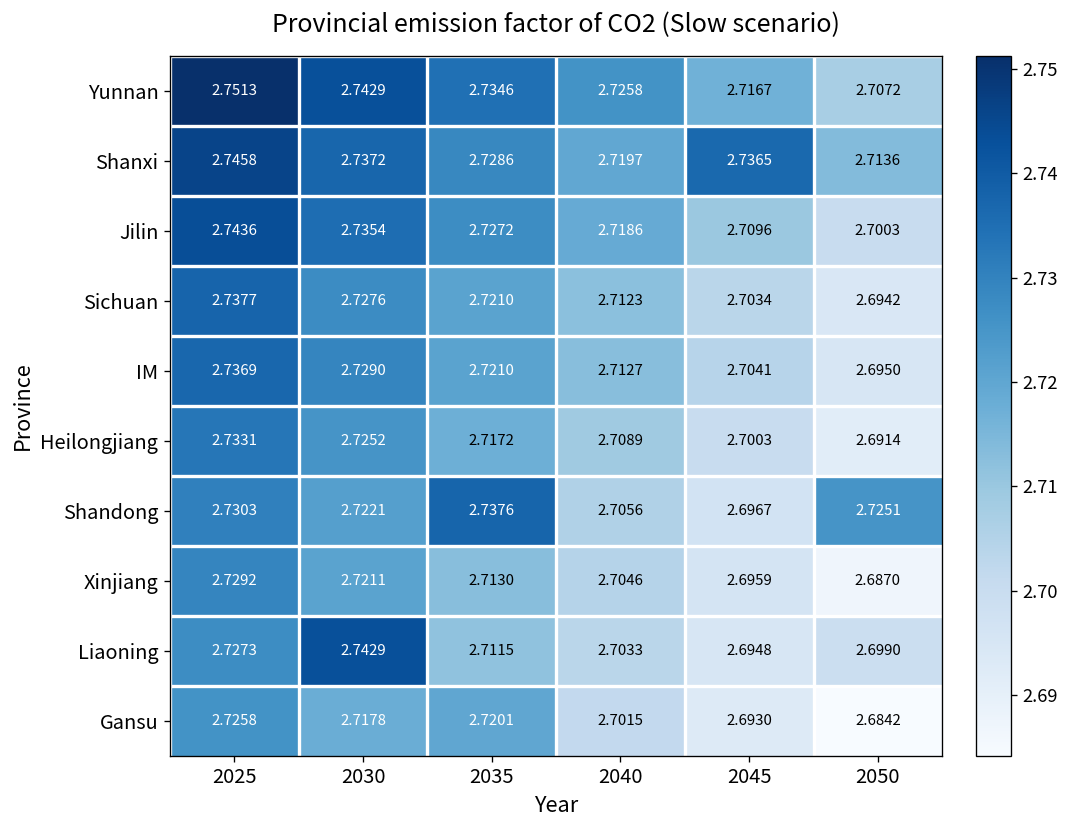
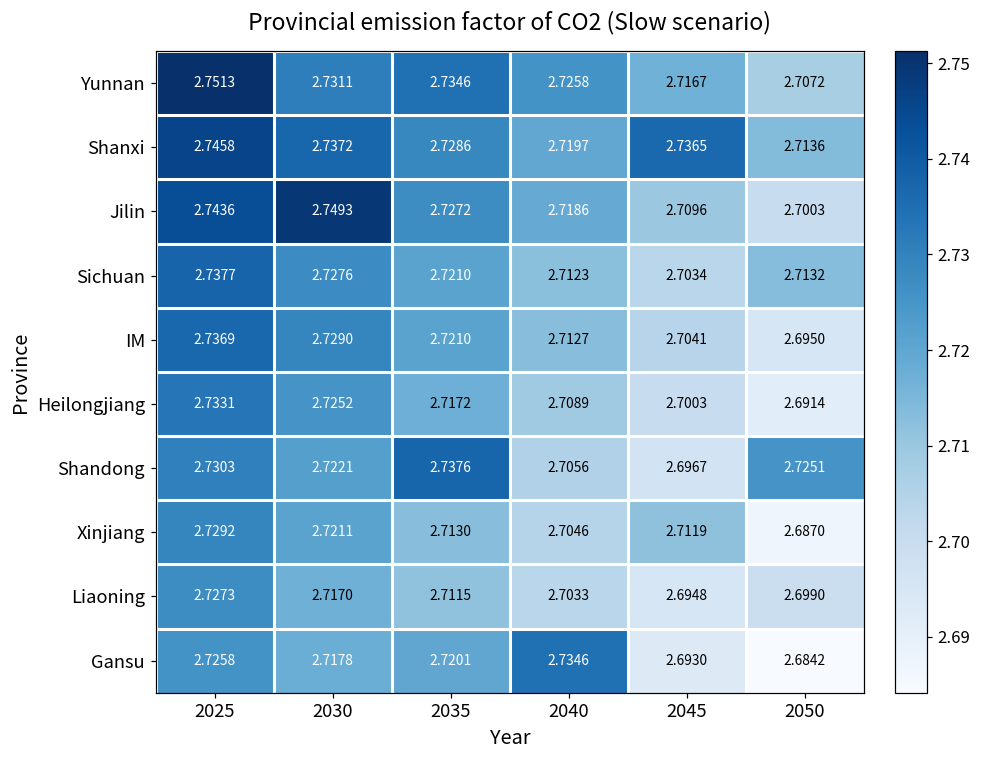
  {
    "Yunnan": {
      "2025": 2.7513,
-     "2030": 2.7429,
+     "2030": 2.7311,
      "2035": 2.7346,
      "2040": 2.7258,
      "2045": 2.7167,
      "2050": 2.7072
    },
    "Shanxi": {
      "2025": 2.7458,
      "2030": 2.7372,
      "2035": 2.7286,
      "2040": 2.7197,
      "2045": 2.7365,
      "2050": 2.7136
    },
    "Jilin": {
      "2025": 2.7436,
-     "2030": 2.7354,
+     "2030": 2.7493,
      "2035": 2.7272,
      "2040": 2.7186,
      "2045": 2.7096,
      "2050": 2.7003
    },
    "Sichuan": {
      "2025": 2.7377,
      "2030": 2.7276,
      "2035": 2.7210,
      "2040": 2.7123,
      "2045": 2.7034,
-     "2050": 2.6942
+     "2050": 2.7132
    },
    "IM": {
      "2025": 2.7369,
      "2030": 2.7290,
      "2035": 2.7210,
      "2040": 2.7127,
      "2045": 2.7041,
      "2050": 2.6950
    },
    "Heilongjiang": {
      "2025": 2.7331,
      "2030": 2.7252,
      "2035": 2.7172,
      "2040": 2.7089,
      "2045": 2.7003,
      "2050": 2.6914
    },
    "Shandong": {
      "2025": 2.7303,
      "2030": 2.7221,
      "2035": 2.7376,
      "2040": 2.7056,
      "2045": 2.6967,
      "2050": 2.7251
    },
    "Xinjiang": {
      "2025": 2.7292,
      "2030": 2.7211,
      "2035": 2.7130,
      "2040": 2.7046,
-     "2045": 2.6959,
+     "2045": 2.7119,
      "2050": 2.6870
    },
    "Liaoning": {
      "2025": 2.7273,
-     "2030": 2.7429,
+     "2030": 2.7170,
      "2035": 2.7115,
      "2040": 2.7033,
      "2045": 2.6948,
      "2050": 2.6990
    },
    "Gansu": {
      "2025": 2.7258,
      "2030": 2.7178,
      "2035": 2.7201,
-     "2040": 2.7015,
+     "2040": 2.7346,
      "2045": 2.6930,
      "2050": 2.6842
    }
  }
